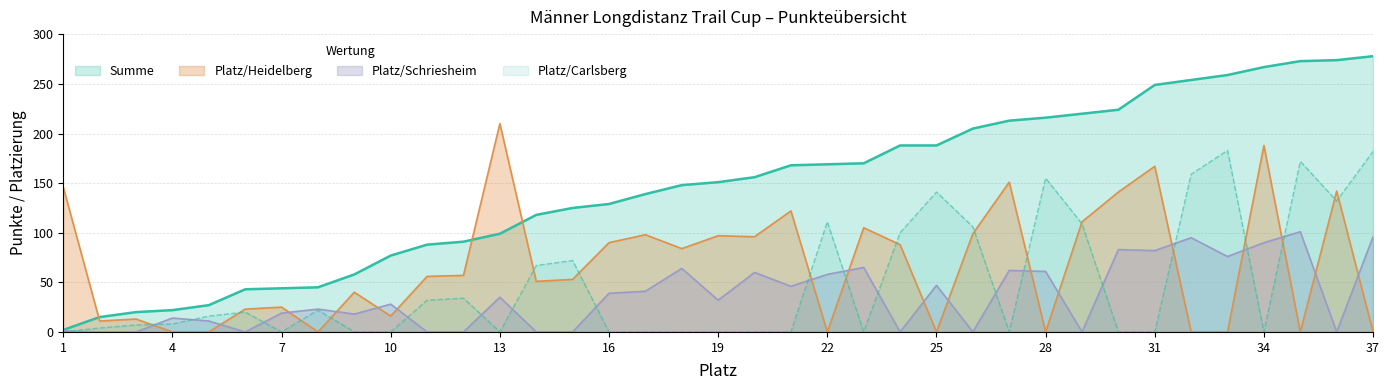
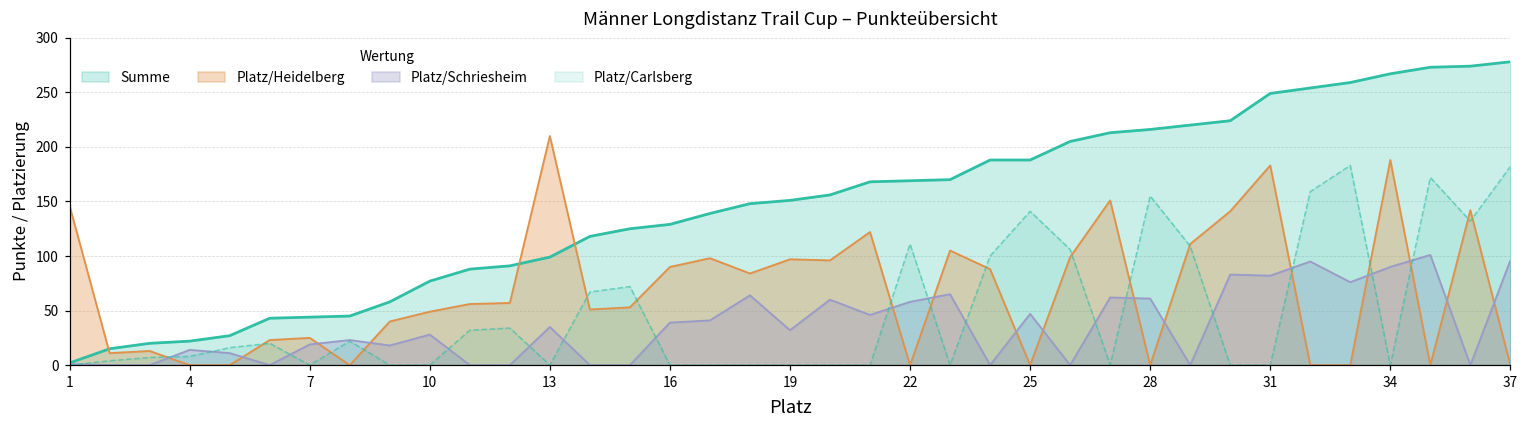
  {
    "Platz/Heidelberg": {
      "1": 150,
      "4": 0,
      "7": 30,
-     "10": 20,
+     "10": 50,
      "13": 210,
      "16": 90,
      "19": 100,
      "22": 0,
      "25": 0,
      "28": 0,
-     "31": 170,
+     "31": 180,
      "34": 190,
      "37": 0
    }
  }
